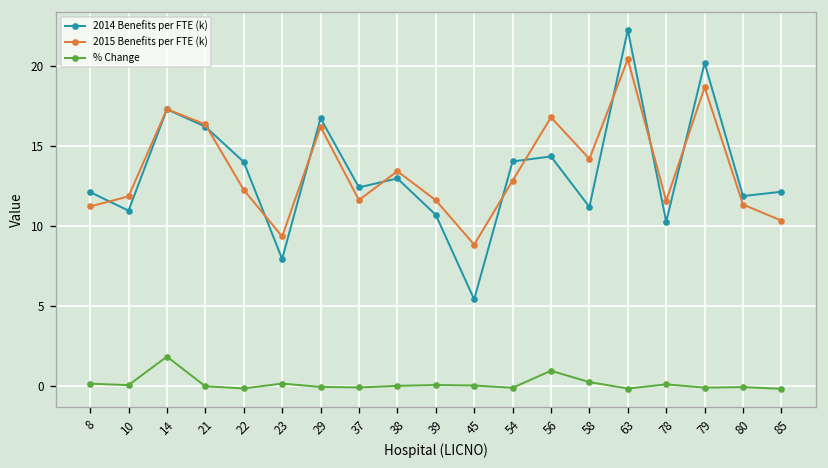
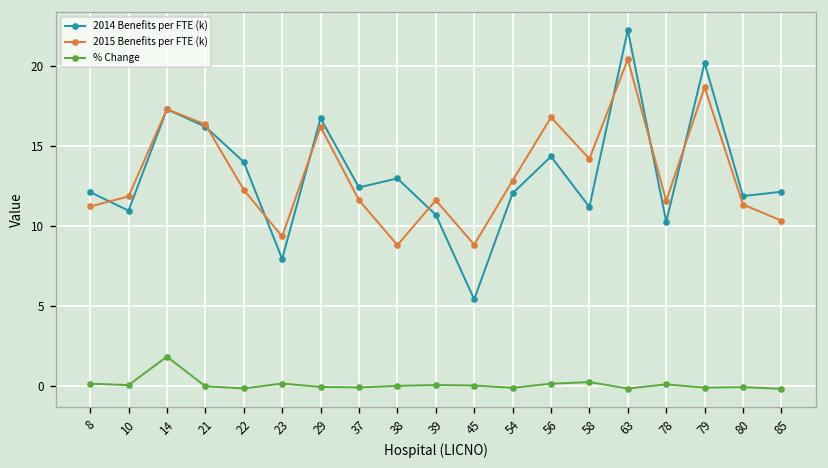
  {
    "2014 Benefits per FTE (k)": {
      "8": 12.1,
      "10": 11.0,
      "22": 14.0,
      "23": 8.0,
      "29": 16.7,
      "37": 12.4,
      "38": 13.0,
      "39": 10.7,
      "45": 5.4,
-     "54": 14.0,
+     "54": 12.0,
      "56": 14.3,
      "58": 11.2,
      "63": 22.2,
      "78": 10.3,
      "79": 20.2,
      "80": 11.9,
      "85": 12.1
    },
    "2015 Benefits per FTE (k)": {
      "8": 11.2,
      "10": 11.9,
      "22": 12.3,
      "23": 9.4,
      "29": 16.2,
      "37": 11.6,
-     "38": 13.4,
+     "38": 8.8,
      "39": 11.6,
      "45": 8.8,
      "54": 12.8,
      "56": 16.8,
      "58": 14.2,
      "63": 20.4,
      "78": 11.6,
      "79": 18.7,
      "80": 11.3,
      "85": 10.3
    },
    "% Change": {
      "8": 0.2,
      "10": 0.1,
      "14": 1.9,
      "21": 0.0,
      "22": -0.1,
      "23": 0.2,
      "29": 0.0,
      "37": -0.1,
      "38": 0.0,
      "39": 0.1,
      "45": 0.1,
      "54": -0.1,
-     "56": 1.0,
+     "56": 0.2,
      "58": 0.3,
      "63": -0.1,
      "78": 0.1,
      "79": -0.1,
      "80": 0.0,
      "85": -0.1
    }
  }
